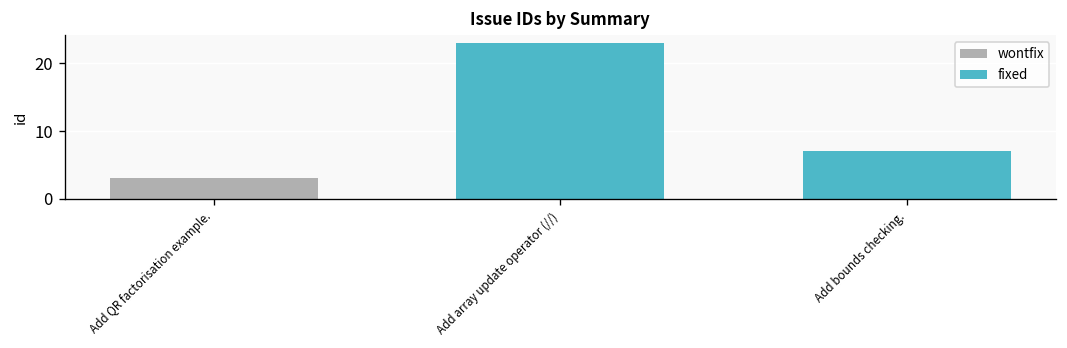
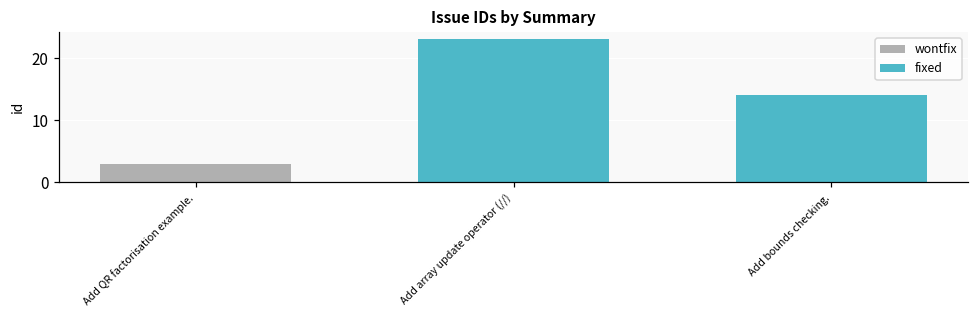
  {
    "Add QR factorisation example.": 3,
    "Add array update operator (//)": 23,
-   "Add bounds checking.": 7
+   "Add bounds checking.": 14
  }
